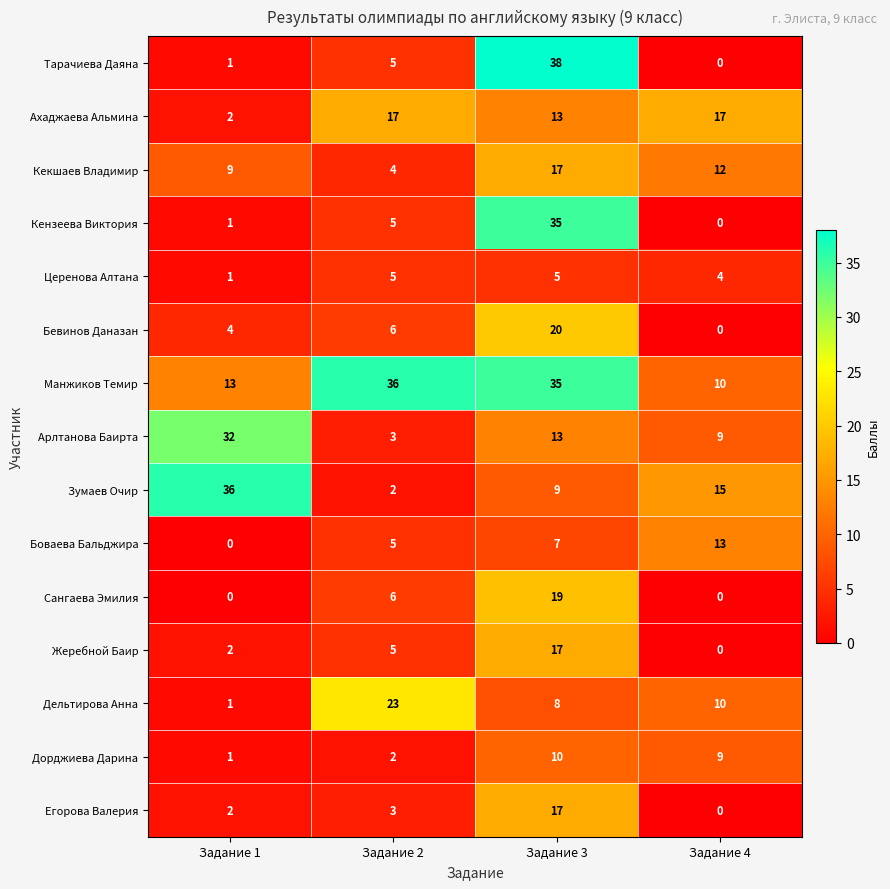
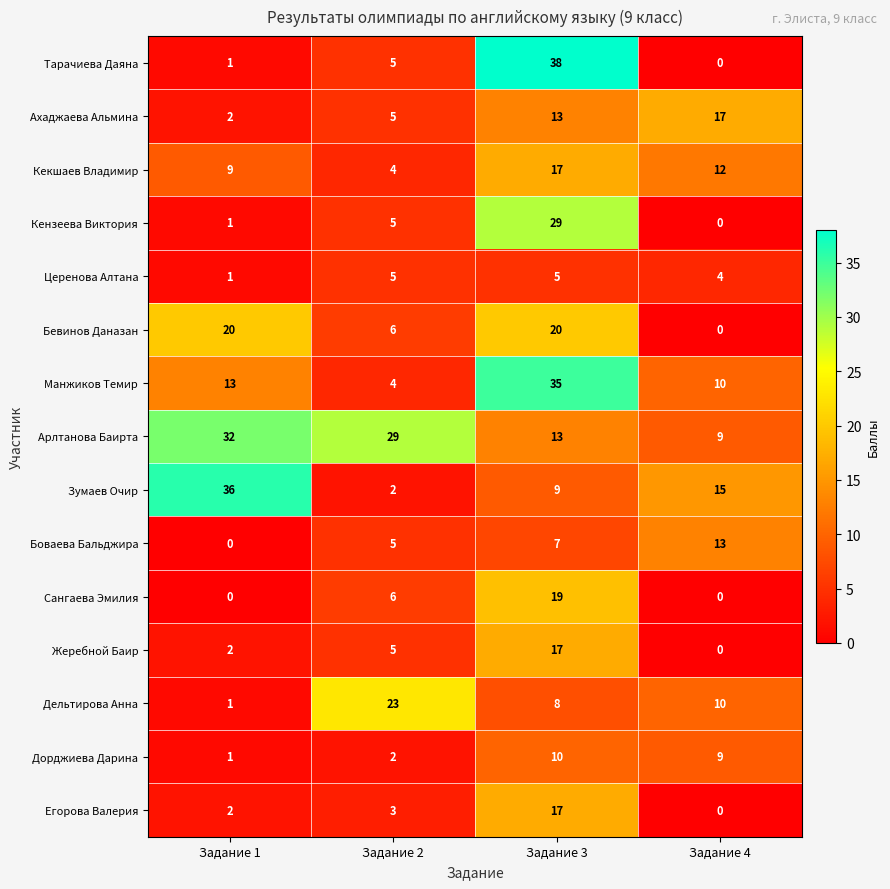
  {
    "Тарачиева Даяна": {
      "Задание 1": 1,
      "Задание 2": 5,
      "Задание 3": 38,
      "Задание 4": 0
    },
    "Ахаджаева Альмина": {
      "Задание 1": 2,
-     "Задание 2": 17,
+     "Задание 2": 5,
      "Задание 3": 13,
      "Задание 4": 17
    },
    "Кекшаев Владимир": {
      "Задание 1": 9,
      "Задание 2": 4,
      "Задание 3": 17,
      "Задание 4": 12
    },
    "Кензеева Виктория": {
      "Задание 1": 1,
      "Задание 2": 5,
-     "Задание 3": 35,
+     "Задание 3": 29,
      "Задание 4": 0
    },
    "Церенова Алтана": {
      "Задание 1": 1,
      "Задание 2": 5,
      "Задание 3": 5,
      "Задание 4": 4
    },
    "Бевинов Даназан": {
-     "Задание 1": 4,
+     "Задание 1": 20,
      "Задание 2": 6,
      "Задание 3": 20,
      "Задание 4": 0
    },
    "Манжиков Темир": {
      "Задание 1": 13,
-     "Задание 2": 36,
+     "Задание 2": 4,
      "Задание 3": 35,
      "Задание 4": 10
    },
    "Арлтанова Баирта": {
      "Задание 1": 32,
-     "Задание 2": 3,
+     "Задание 2": 29,
      "Задание 3": 13,
      "Задание 4": 9
    },
    "Зумаев Очир": {
      "Задание 1": 36,
      "Задание 2": 2,
      "Задание 3": 9,
      "Задание 4": 15
    },
    "Боваева Бальджира": {
      "Задание 1": 0,
      "Задание 2": 5,
      "Задание 3": 7,
      "Задание 4": 13
    },
    "Сангаева Эмилия": {
      "Задание 1": 0,
      "Задание 2": 6,
      "Задание 3": 19,
      "Задание 4": 0
    },
    "Жеребной Баир": {
      "Задание 1": 2,
      "Задание 2": 5,
      "Задание 3": 17,
      "Задание 4": 0
    },
    "Дельтирова Анна": {
      "Задание 1": 1,
      "Задание 2": 23,
      "Задание 3": 8,
      "Задание 4": 10
    },
    "Дорджиева Дарина": {
      "Задание 1": 1,
      "Задание 2": 2,
      "Задание 3": 10,
      "Задание 4": 9
    },
    "Егорова Валерия": {
      "Задание 1": 2,
      "Задание 2": 3,
      "Задание 3": 17,
      "Задание 4": 0
    }
  }
